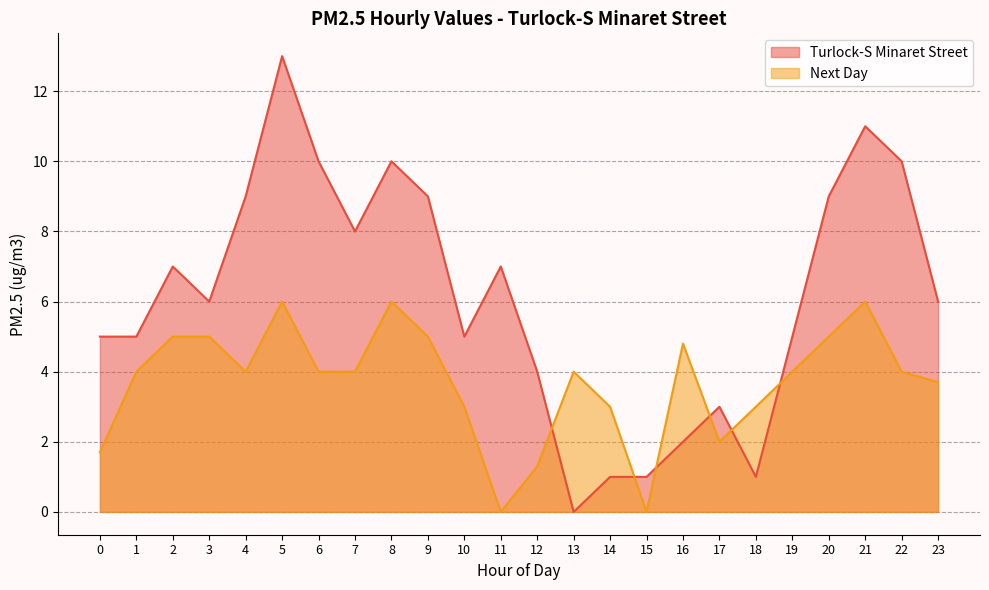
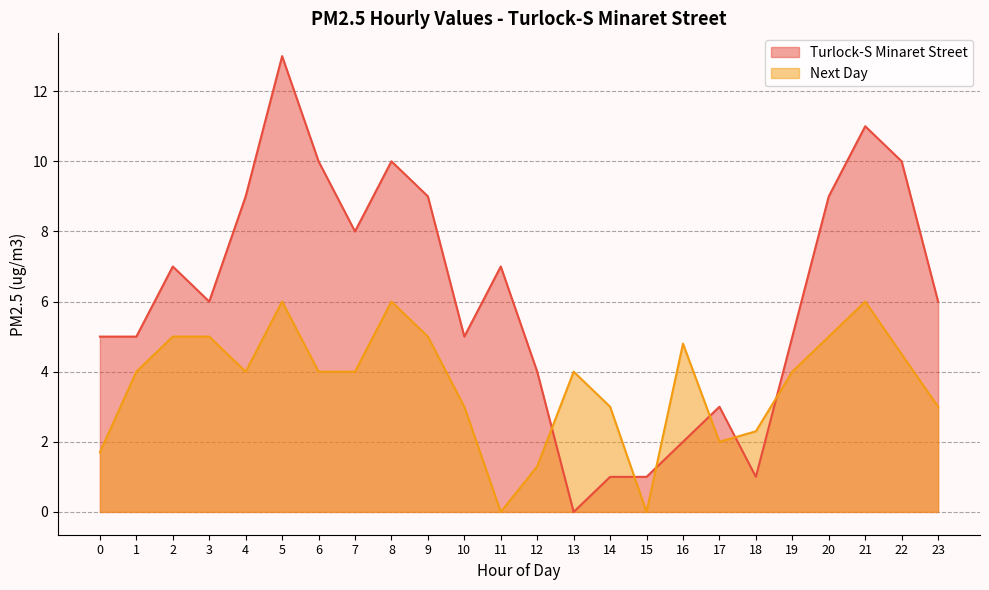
  {
    "Turlock-S Minaret Street": {
      "0": 5.0,
      "1": 5.0,
      "2": 7.0,
      "3": 6.0,
      "4": 9.0,
      "5": 13.0,
      "6": 10.0,
      "7": 8.0,
      "8": 10.0,
      "9": 9.0,
      "10": 5.0,
      "11": 7.0,
      "12": 4.0,
      "13": 0.0,
      "14": 1.0,
      "15": 1.0,
      "16": 2.0,
      "17": 3.0,
      "18": 1.0,
      "19": 5.0,
      "20": 9.0,
      "21": 11.0,
      "22": 10.0,
      "23": 6.0
    },
    "Next Day": {
      "0": 1.7,
      "1": 4.0,
      "2": 5.0,
      "3": 5.0,
      "4": 4.0,
      "5": 6.0,
      "6": 4.0,
      "7": 4.0,
      "8": 6.0,
      "9": 5.0,
      "10": 3.0,
      "11": 0.0,
      "12": 1.3,
      "13": 4.0,
      "14": 3.0,
      "15": 0.0,
      "16": 4.8,
      "17": 2.0,
-     "18": 3.0,
+     "18": 2.3,
      "19": 4.0,
      "20": 5.0,
      "21": 6.0,
-     "22": 4.0,
-     "23": 3.7
+     "22": 4.5,
+     "23": 3.0
    }
  }
